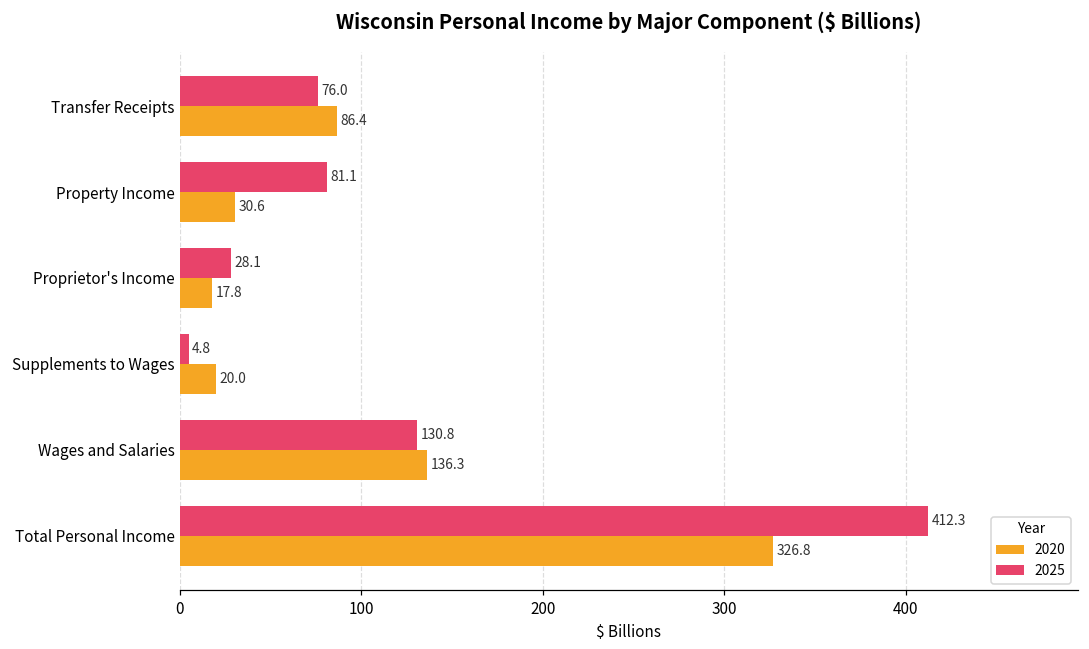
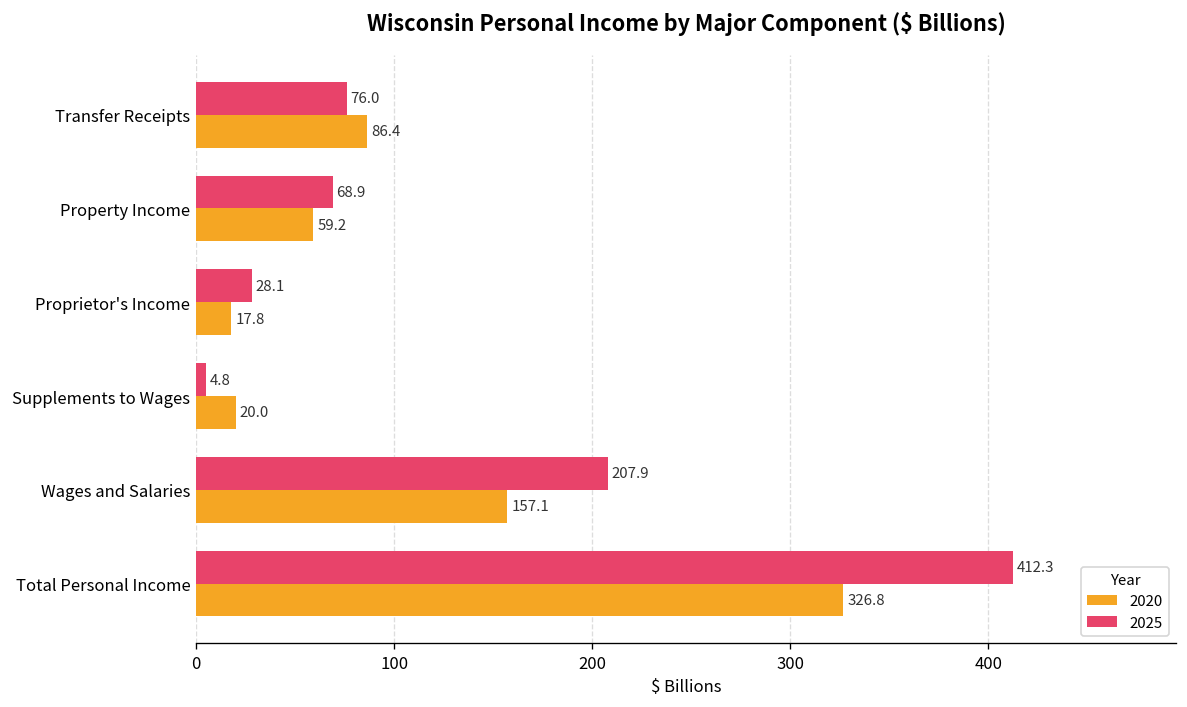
  {
    "2020": {
      "Transfer Receipts": 86.4,
-     "Property Income": 30.6,
+     "Property Income": 59.2,
      "Proprietor's Income": 17.8,
      "Supplements to Wages": 20.0,
-     "Wages and Salaries": 136.3,
+     "Wages and Salaries": 157.1,
      "Total Personal Income": 326.8
    },
    "2025": {
      "Transfer Receipts": 76.0,
-     "Property Income": 81.1,
+     "Property Income": 68.9,
      "Proprietor's Income": 28.1,
      "Supplements to Wages": 4.8,
-     "Wages and Salaries": 130.8,
+     "Wages and Salaries": 207.9,
      "Total Personal Income": 412.3
    }
  }
